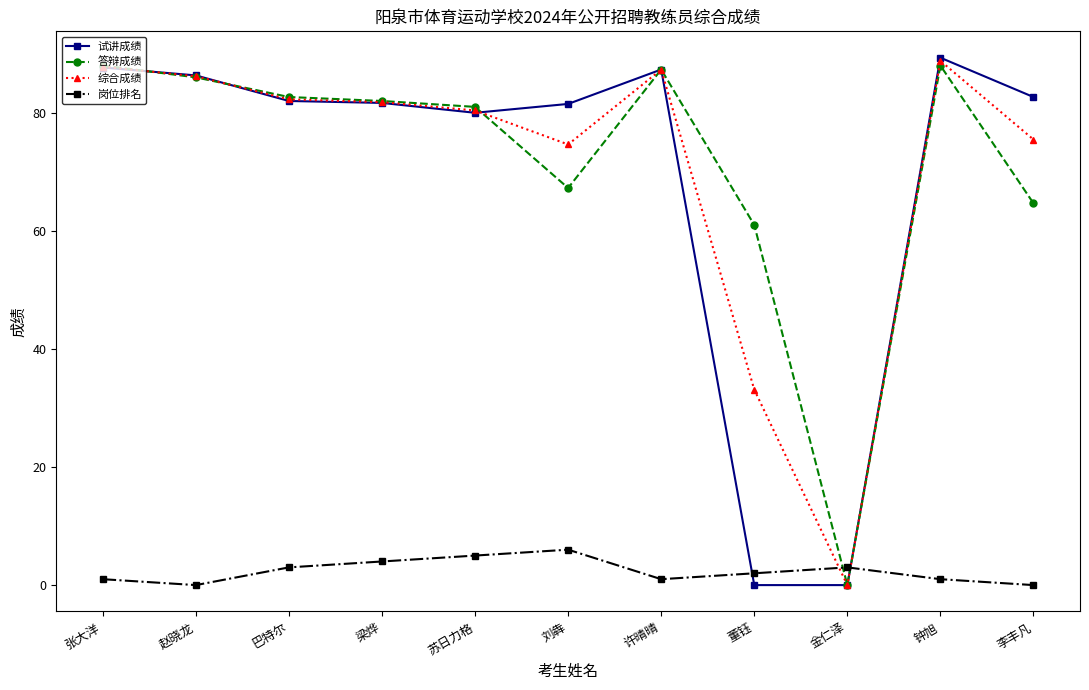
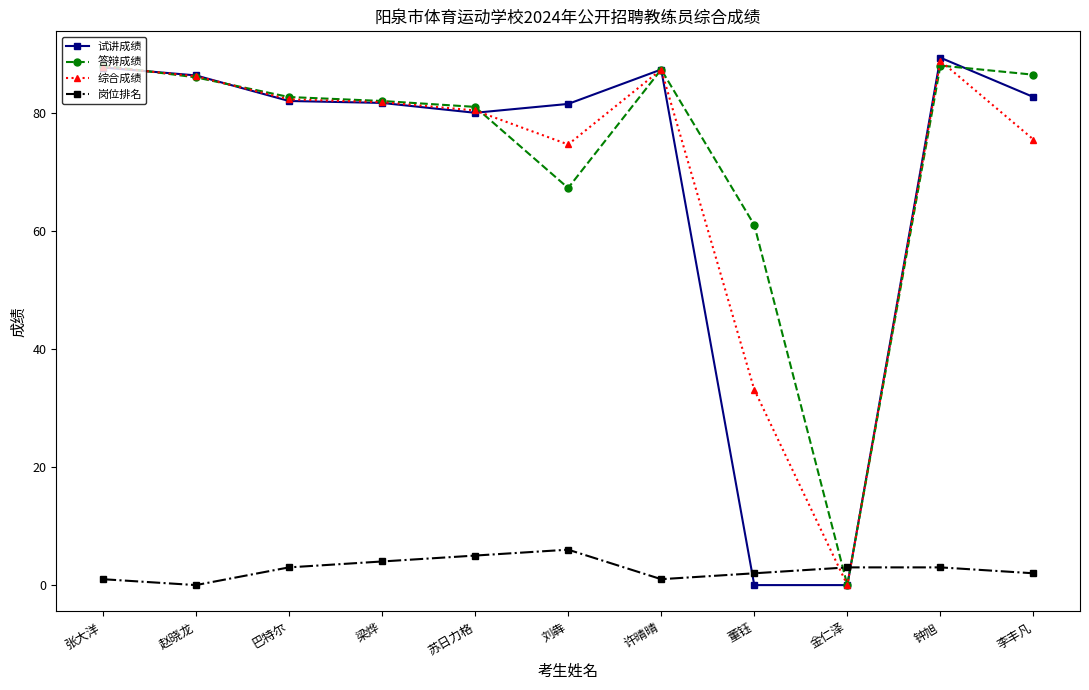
  {
    "试讲成绩": {
      "刘犇": 82,
      "董钰": 0,
      "钟旭": 89,
      "李丰凡": 83
    },
    "答辩成绩": {
      "苏日力格": 81,
      "刘犇": 67,
      "董钰": 61,
      "钟旭": 88,
-     "李丰凡": 65
+     "李丰凡": 86
    },
    "综合成绩": {
      "刘犇": 75,
      "董钰": 33,
      "钟旭": 89,
      "李丰凡": 75
    },
    "岗位排名": {
      "张大洋": 1,
      "赵晓龙": 0,
      "巴特尔": 3,
      "梁烨": 4,
      "苏日力格": 5,
      "刘犇": 6,
      "许晴晴": 1,
      "董钰": 2,
      "金仁泽": 3,
-     "钟旭": 1,
-     "李丰凡": 0
+     "钟旭": 3,
+     "李丰凡": 2
    }
  }
